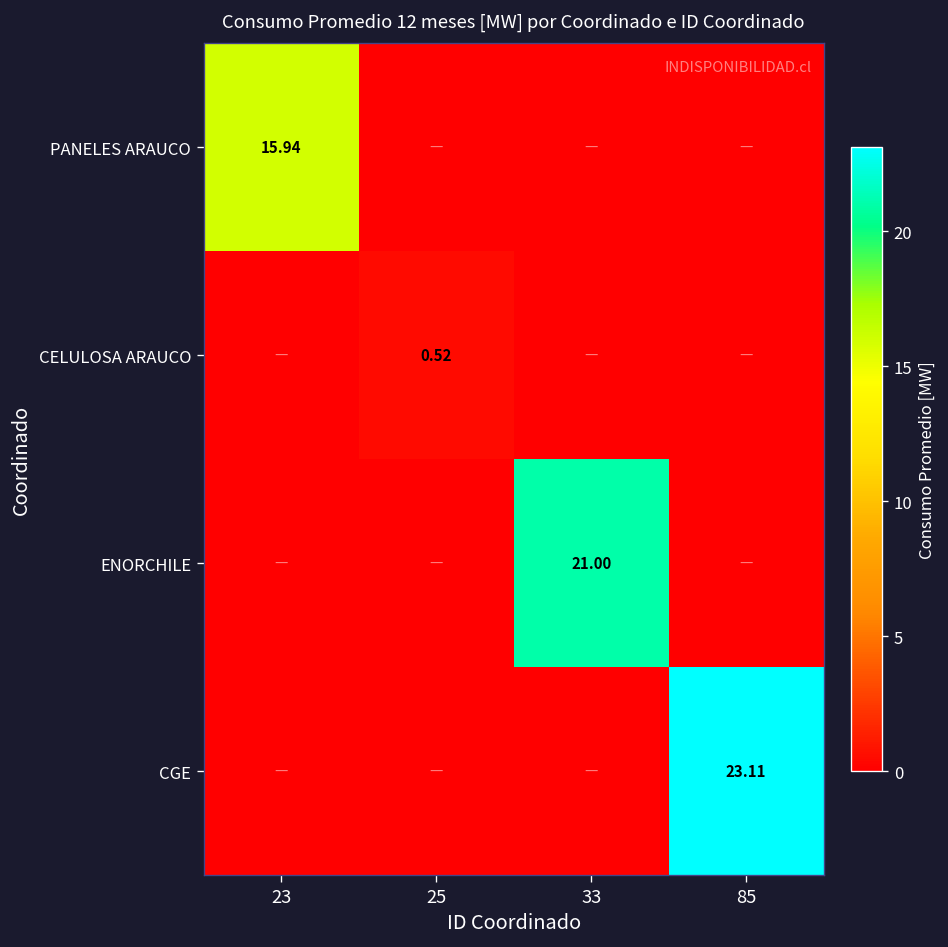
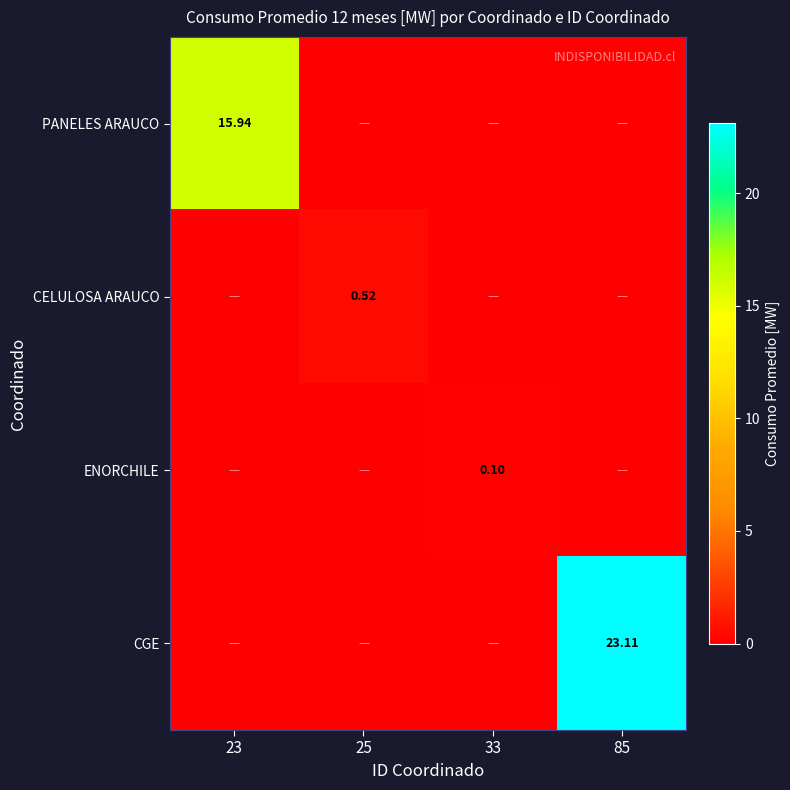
  {
    "PANELES ARAUCO": {
      "23": 15.94
    },
    "CELULOSA ARAUCO": {
      "25": 0.52
    },
    "ENORCHILE": {
-     "33": 21.00
+     "33": 0.10
    },
    "CGE": {
      "85": 23.11
    }
  }
